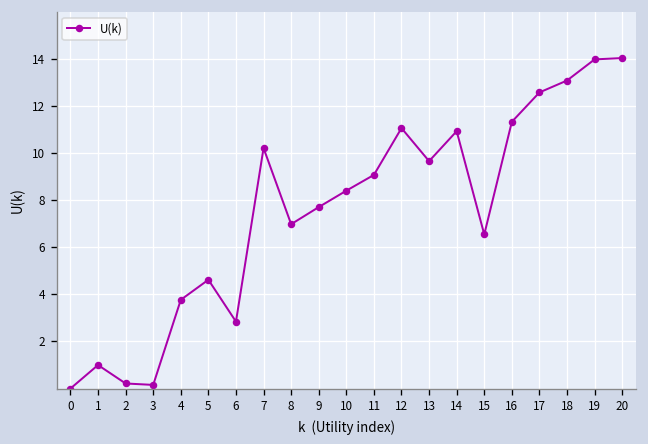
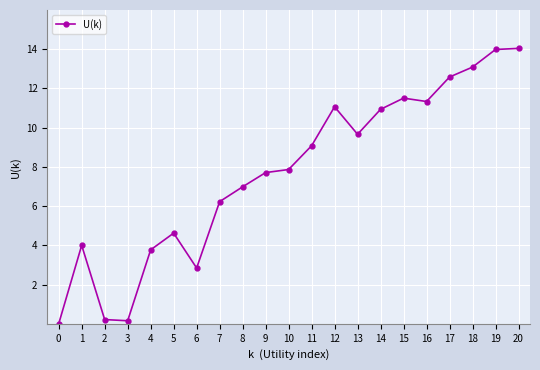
  {
    "0": 0.0,
-   "1": 1,
+   "1": 4,
    "2": 0.2,
    "3": 0.2,
    "4": 3.8,
    "5": 4.6,
    "6": 2.8,
-   "7": 10.2,
+   "7": 6.2,
    "8": 7.0,
    "9": 7.7,
-   "10": 8.4,
+   "10": 7.9,
    "11": 9.1,
    "12": 11.1,
    "13": 9.7,
    "14": 10.9,
-   "15": 6.5,
+   "15": 11.5,
    "16": 11.3,
    "17": 12.6,
    "18": 13.1,
    "19": 14.0,
    "20": 14.0
  }
